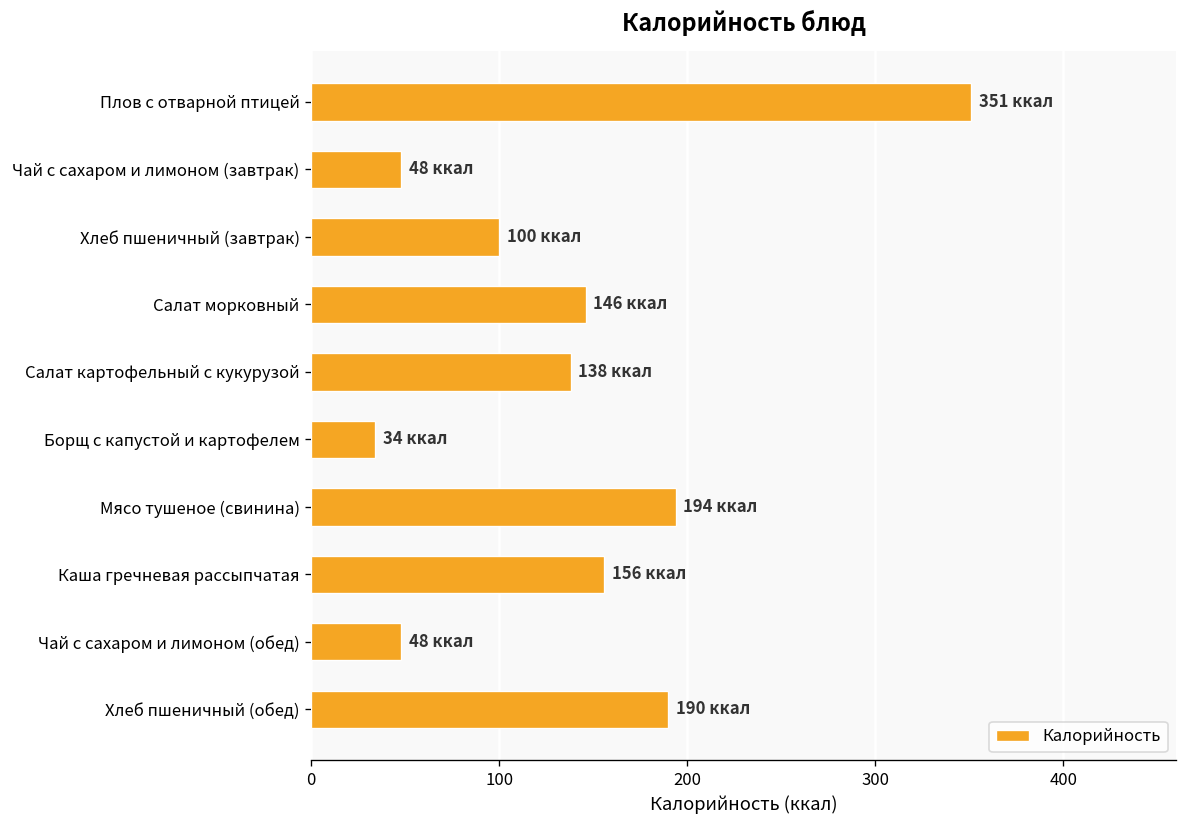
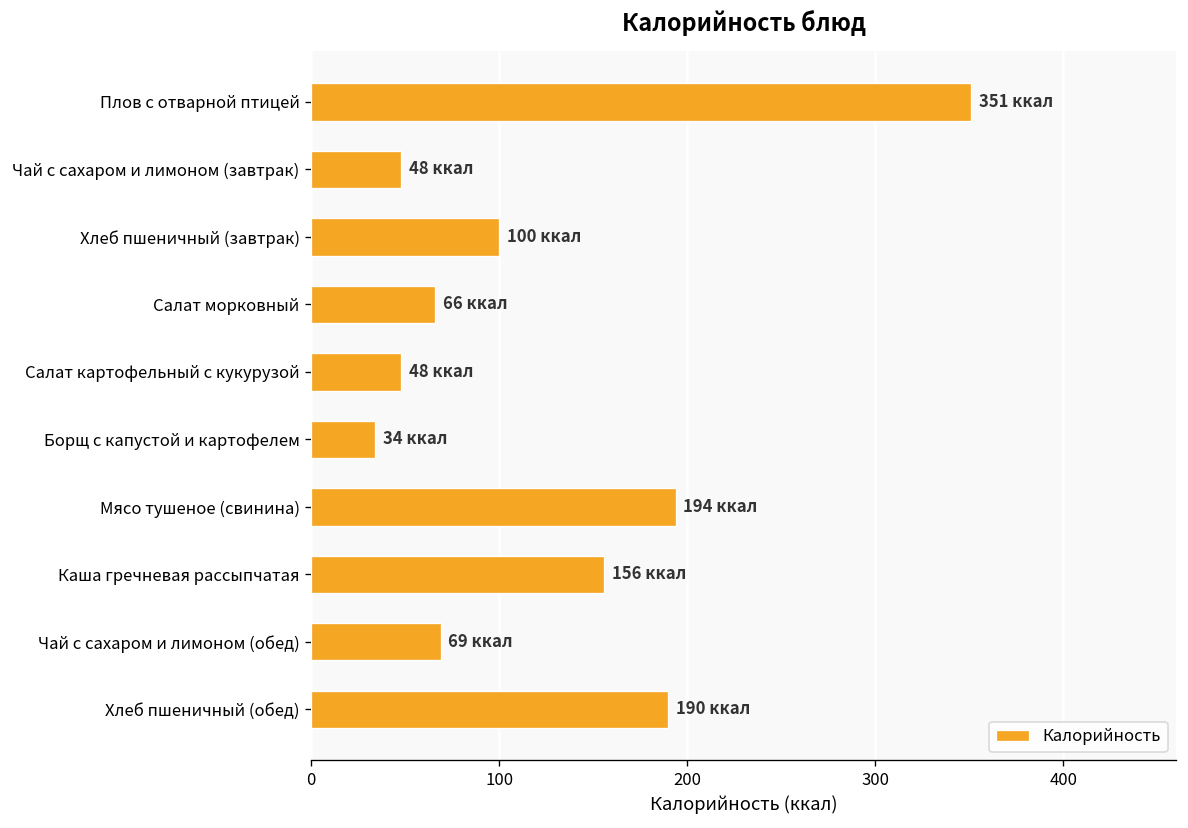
  {
    "Плов с отварной птицей": 351,
    "Чай с сахаром и лимоном (завтрак)": 48,
    "Хлеб пшеничный (завтрак)": 100,
-   "Салат морковный": 146,
-   "Салат картофельный с кукурузой": 138,
+   "Салат морковный": 66,
+   "Салат картофельный с кукурузой": 48,
    "Борщ с капустой и картофелем": 34,
    "Мясо тушеное (свинина)": 194,
    "Каша гречневая рассыпчатая": 156,
-   "Чай с сахаром и лимоном (обед)": 48,
+   "Чай с сахаром и лимоном (обед)": 69,
    "Хлеб пшеничный (обед)": 190
  }
